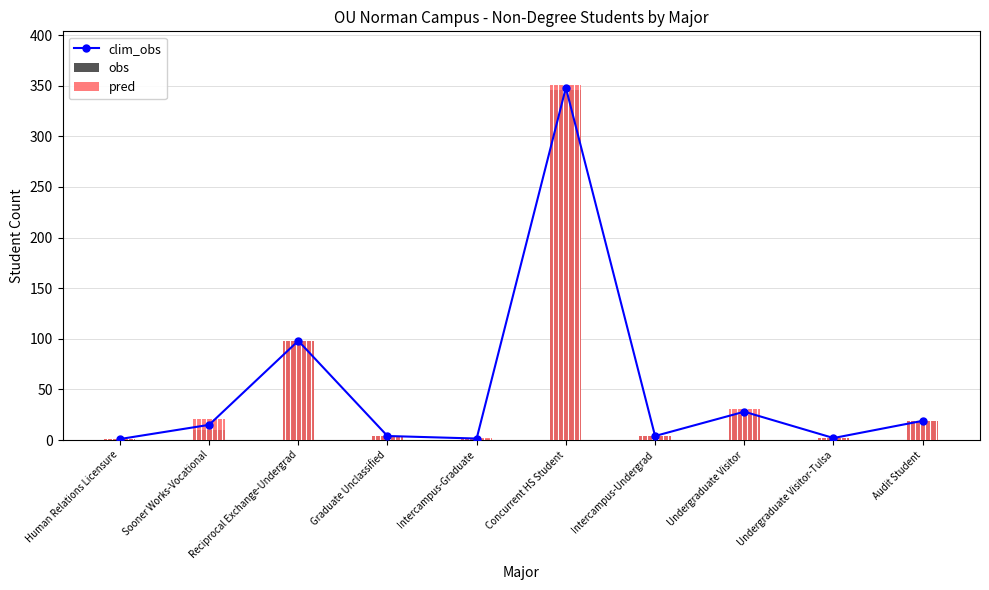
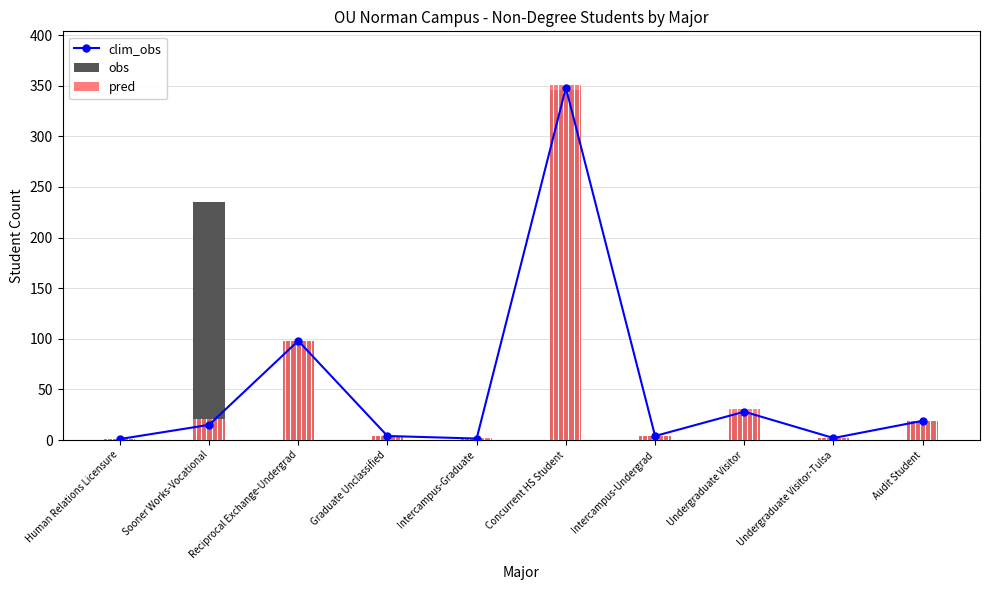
  {
    "obs": {
-     "Sooner Works-Vocational": 10,
+     "Sooner Works-Vocational": 235,
      "Reciprocal Exchange-Undergrad": 98,
      "Graduate Unclassified": 4,
      "Intercampus-Undergrad": 4,
      "Audit Student": 19
    },
    "pred": {
      "Reciprocal Exchange-Undergrad": 98,
      "Graduate Unclassified": 4,
      "Concurrent HS Student": 351,
      "Intercampus-Undergrad": 4,
      "Undergraduate Visitor": 31,
      "Audit Student": 19
    },
    "clim_obs": {
      "Sooner Works-Vocational": 15,
      "Intercampus-Graduate": 2,
      "Concurrent HS Student": 348,
      "Intercampus-Undergrad": 4,
      "Undergraduate Visitor": 28,
      "Undergraduate Visitor-Tulsa": 2,
      "Audit Student": 19
    }
  }
